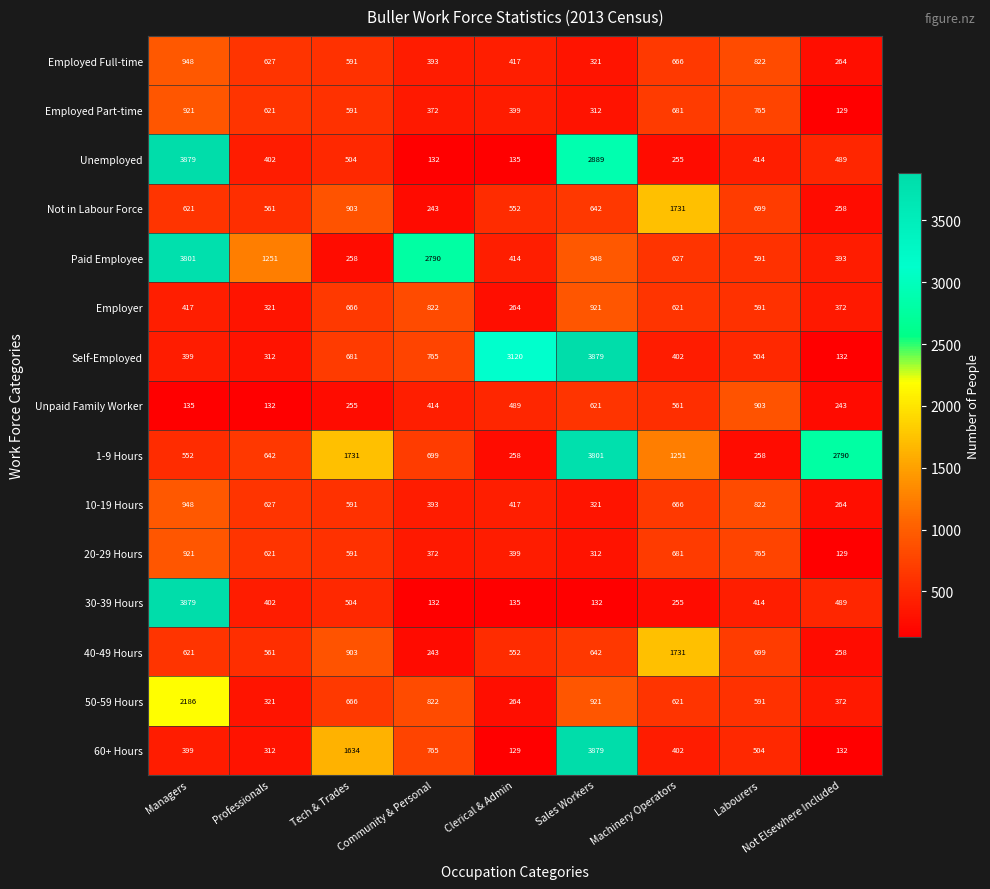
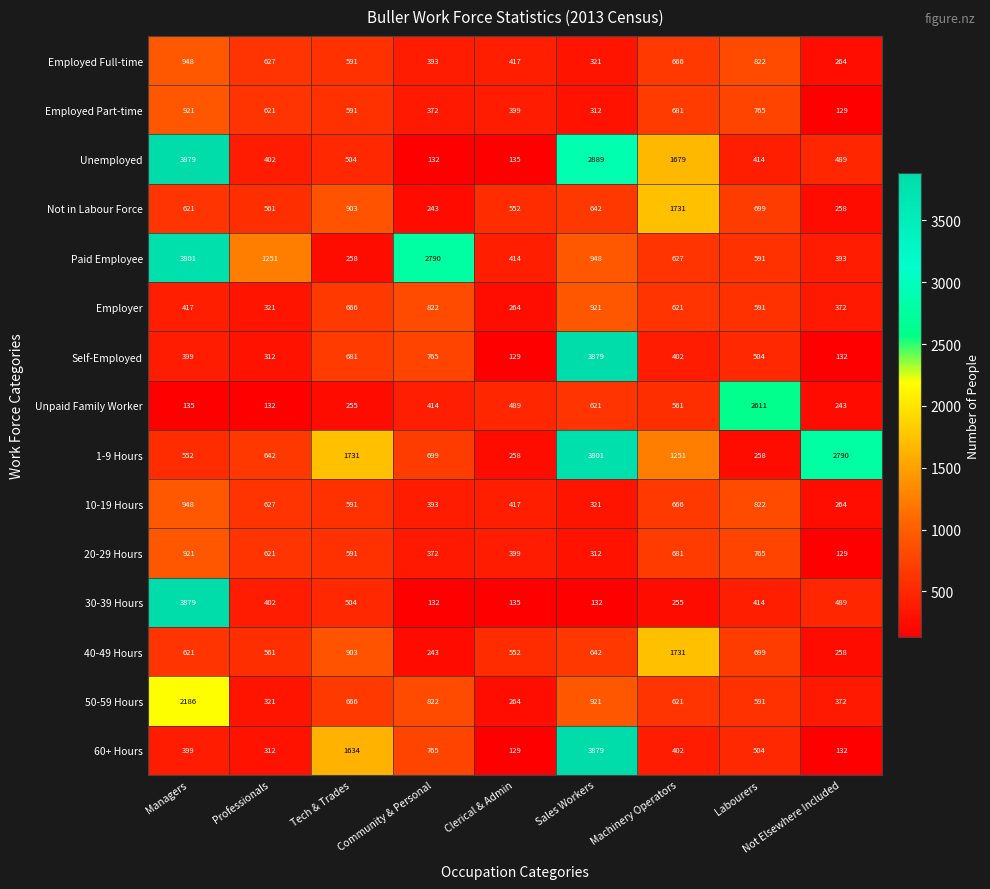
  {
    "Employed Full-time": {
      "Managers": 948,
      "Professionals": 627,
      "Tech & Trades": 591,
      "Community & Personal": 393,
      "Clerical & Admin": 417,
      "Sales Workers": 321,
      "Machinery Operators": 666,
      "Labourers": 822,
      "Not Elsewhere Included": 264
    },
    "Employed Part-time": {
      "Managers": 921,
      "Professionals": 621,
      "Tech & Trades": 591,
      "Community & Personal": 372,
      "Clerical & Admin": 399,
      "Sales Workers": 312,
      "Machinery Operators": 681,
      "Labourers": 765,
      "Not Elsewhere Included": 129
    },
    "Unemployed": {
      "Managers": 3879,
      "Professionals": 402,
      "Tech & Trades": 504,
      "Community & Personal": 132,
      "Clerical & Admin": 135,
      "Sales Workers": 2889,
-     "Machinery Operators": 255,
+     "Machinery Operators": 1679,
      "Labourers": 414,
      "Not Elsewhere Included": 489
    },
    "Not in Labour Force": {
      "Managers": 621,
      "Professionals": 561,
      "Tech & Trades": 903,
      "Community & Personal": 243,
      "Clerical & Admin": 552,
      "Sales Workers": 642,
      "Machinery Operators": 1731,
      "Labourers": 699,
      "Not Elsewhere Included": 258
    },
    "Paid Employee": {
      "Managers": 3801,
      "Professionals": 1251,
      "Tech & Trades": 258,
      "Community & Personal": 2790,
      "Clerical & Admin": 414,
      "Sales Workers": 948,
      "Machinery Operators": 627,
      "Labourers": 591,
      "Not Elsewhere Included": 393
    },
    "Employer": {
      "Managers": 417,
      "Professionals": 321,
      "Tech & Trades": 666,
      "Community & Personal": 822,
      "Clerical & Admin": 264,
      "Sales Workers": 921,
      "Machinery Operators": 621,
      "Labourers": 591,
      "Not Elsewhere Included": 372
    },
    "Self-Employed": {
      "Managers": 399,
      "Professionals": 312,
      "Tech & Trades": 681,
      "Community & Personal": 765,
-     "Clerical & Admin": 3120,
+     "Clerical & Admin": 129,
      "Sales Workers": 3879,
      "Machinery Operators": 402,
      "Labourers": 504,
      "Not Elsewhere Included": 132
    },
    "Unpaid Family Worker": {
      "Managers": 135,
      "Professionals": 132,
      "Tech & Trades": 255,
      "Community & Personal": 414,
      "Clerical & Admin": 489,
      "Sales Workers": 621,
      "Machinery Operators": 561,
-     "Labourers": 903,
+     "Labourers": 2611,
      "Not Elsewhere Included": 243
    },
    "1-9 Hours": {
      "Managers": 552,
      "Professionals": 642,
      "Tech & Trades": 1731,
      "Community & Personal": 699,
      "Clerical & Admin": 258,
      "Sales Workers": 3801,
      "Machinery Operators": 1251,
      "Labourers": 258,
      "Not Elsewhere Included": 2790
    },
    "10-19 Hours": {
      "Managers": 948,
      "Professionals": 627,
      "Tech & Trades": 591,
      "Community & Personal": 393,
      "Clerical & Admin": 417,
      "Sales Workers": 321,
      "Machinery Operators": 666,
      "Labourers": 822,
      "Not Elsewhere Included": 264
    },
    "20-29 Hours": {
      "Managers": 921,
      "Professionals": 621,
      "Tech & Trades": 591,
      "Community & Personal": 372,
      "Clerical & Admin": 399,
      "Sales Workers": 312,
      "Machinery Operators": 681,
      "Labourers": 765,
      "Not Elsewhere Included": 129
    },
    "30-39 Hours": {
      "Managers": 3879,
      "Professionals": 402,
      "Tech & Trades": 504,
      "Community & Personal": 132,
      "Clerical & Admin": 135,
      "Sales Workers": 132,
      "Machinery Operators": 255,
      "Labourers": 414,
      "Not Elsewhere Included": 489
    },
    "40-49 Hours": {
      "Managers": 621,
      "Professionals": 561,
      "Tech & Trades": 903,
      "Community & Personal": 243,
      "Clerical & Admin": 552,
      "Sales Workers": 642,
      "Machinery Operators": 1731,
      "Labourers": 699,
      "Not Elsewhere Included": 258
    },
    "50-59 Hours": {
      "Managers": 2186,
      "Professionals": 321,
      "Tech & Trades": 666,
      "Community & Personal": 822,
      "Clerical & Admin": 264,
      "Sales Workers": 921,
      "Machinery Operators": 621,
      "Labourers": 591,
      "Not Elsewhere Included": 372
    },
    "60+ Hours": {
      "Managers": 399,
      "Professionals": 312,
      "Tech & Trades": 1634,
      "Community & Personal": 765,
      "Clerical & Admin": 129,
      "Sales Workers": 3879,
      "Machinery Operators": 402,
      "Labourers": 504,
      "Not Elsewhere Included": 132
    }
  }
